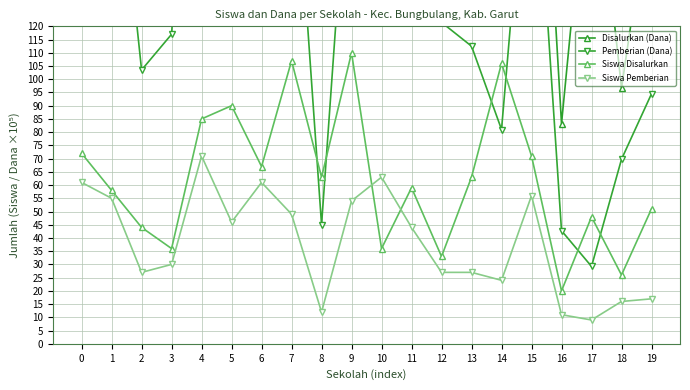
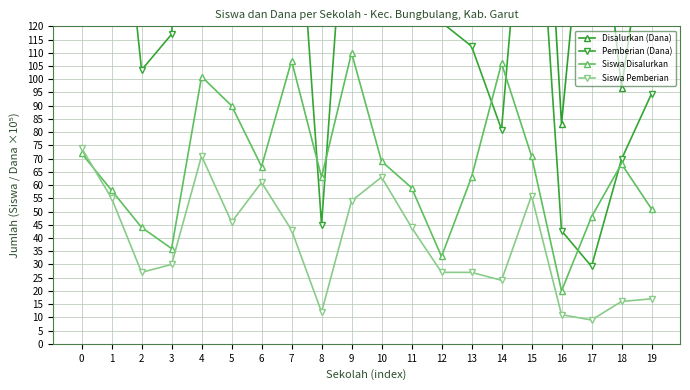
  {
    "Siswa Disalurkan": {
      "0": 72,
      "1": 58,
      "2": 44,
      "3": 36,
-     "4": 85,
+     "4": 101,
      "5": 90,
      "6": 67,
      "7": 107,
      "8": 63,
      "9": 110,
-     "10": 36,
+     "10": 69,
      "11": 59,
      "12": 33,
      "13": 63,
      "14": 106,
      "15": 71,
      "16": 20,
      "17": 48,
-     "18": 26,
+     "18": 68,
      "19": 51
    },
    "Siswa Pemberian": {
-     "0": 61,
+     "0": 74,
      "1": 55,
      "2": 27,
      "3": 30,
      "4": 71,
      "5": 46,
      "6": 61,
-     "7": 49,
+     "7": 43,
      "8": 12,
      "9": 54,
      "10": 63,
      "11": 44,
      "12": 27,
      "13": 27,
      "14": 24,
      "15": 56,
      "16": 11,
      "17": 9,
      "18": 16,
      "19": 17
    }
  }
